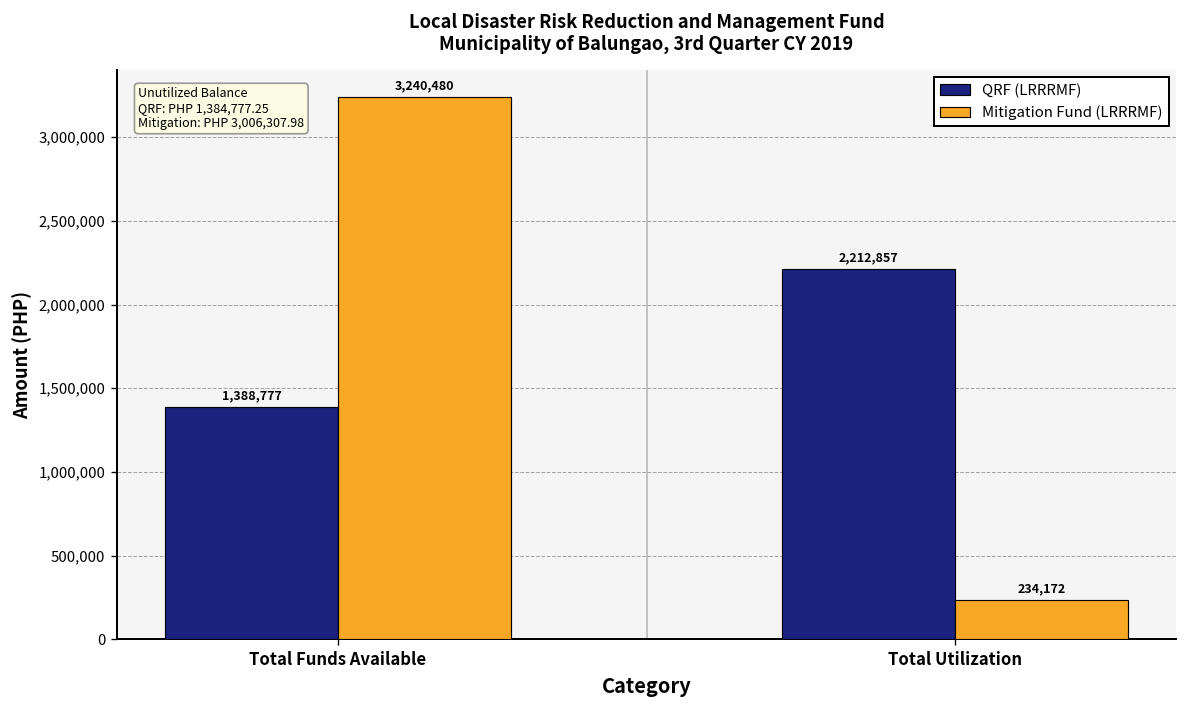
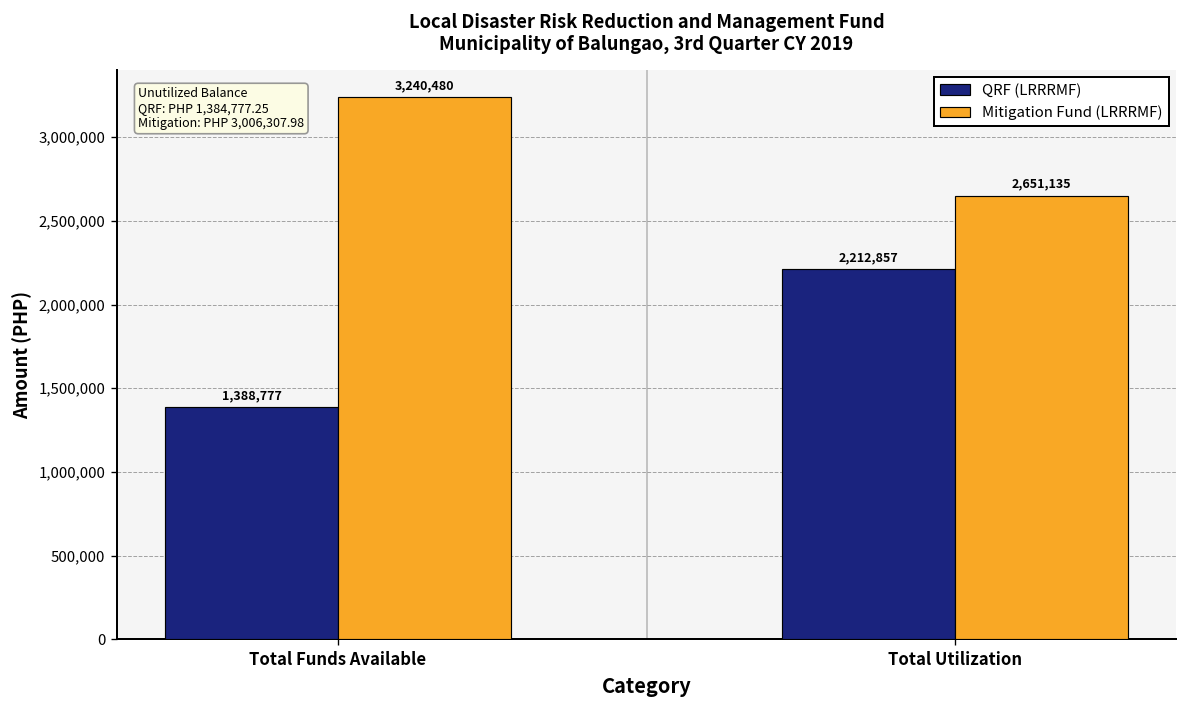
  {
    "QRF (LRRRMF)": {
      "Total Funds Available": "1,388,777",
      "Total Utilization": "2,212,857"
    },
    "Mitigation Fund (LRRRMF)": {
      "Total Funds Available": "3,240,480",
-     "Total Utilization": "234,172"
+     "Total Utilization": "2,651,135"
    }
  }
